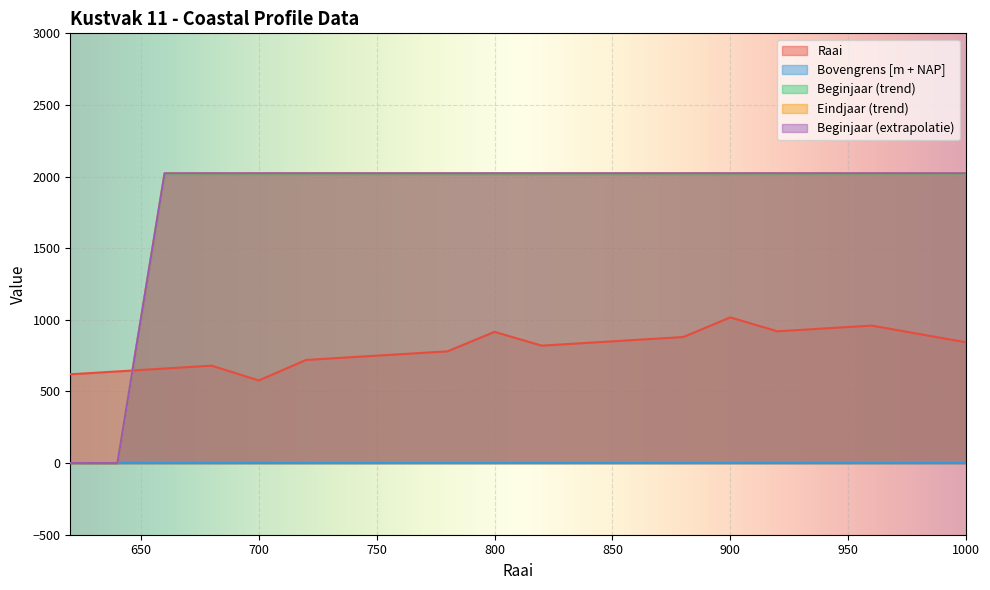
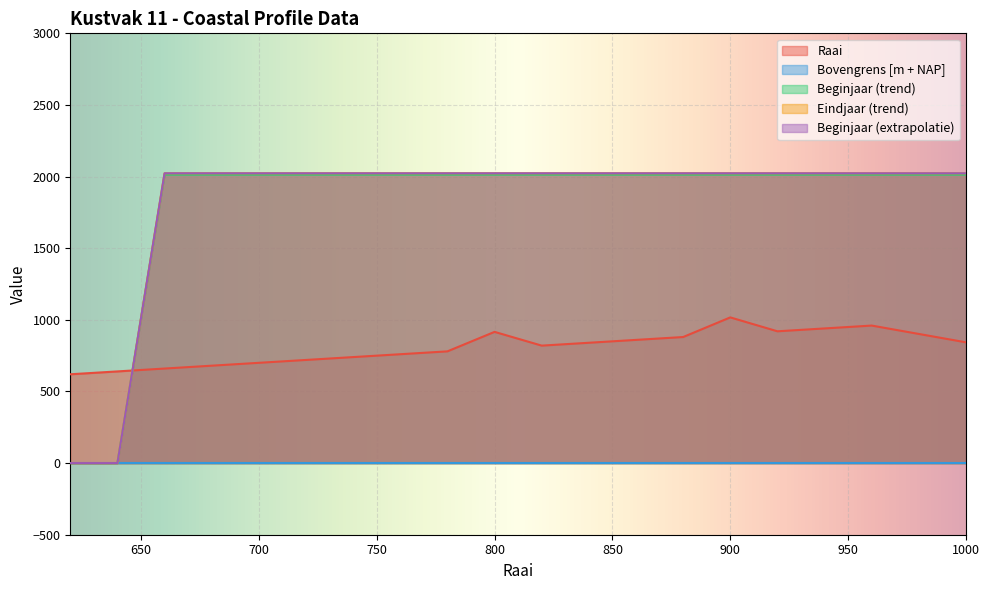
  {
    "Raai": {
-     "700": 580,
+     "700": 700,
      "800": 920,
      "900": 1020,
      "1000": 840
    },
    "Bovengrens [m + NAP]": {
      "700": 0,
      "800": 0,
      "900": 0,
      "1000": 0
    }
  }
